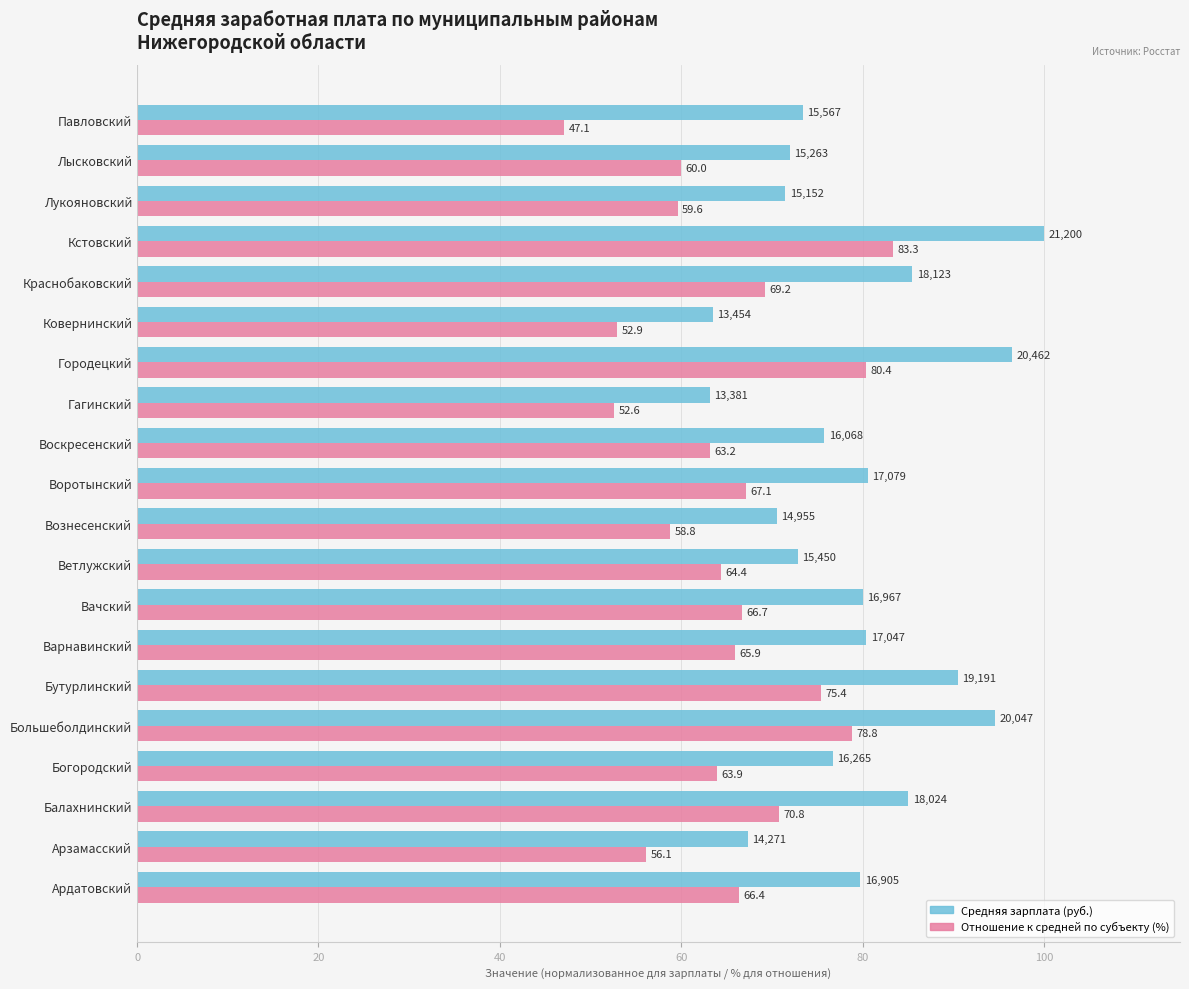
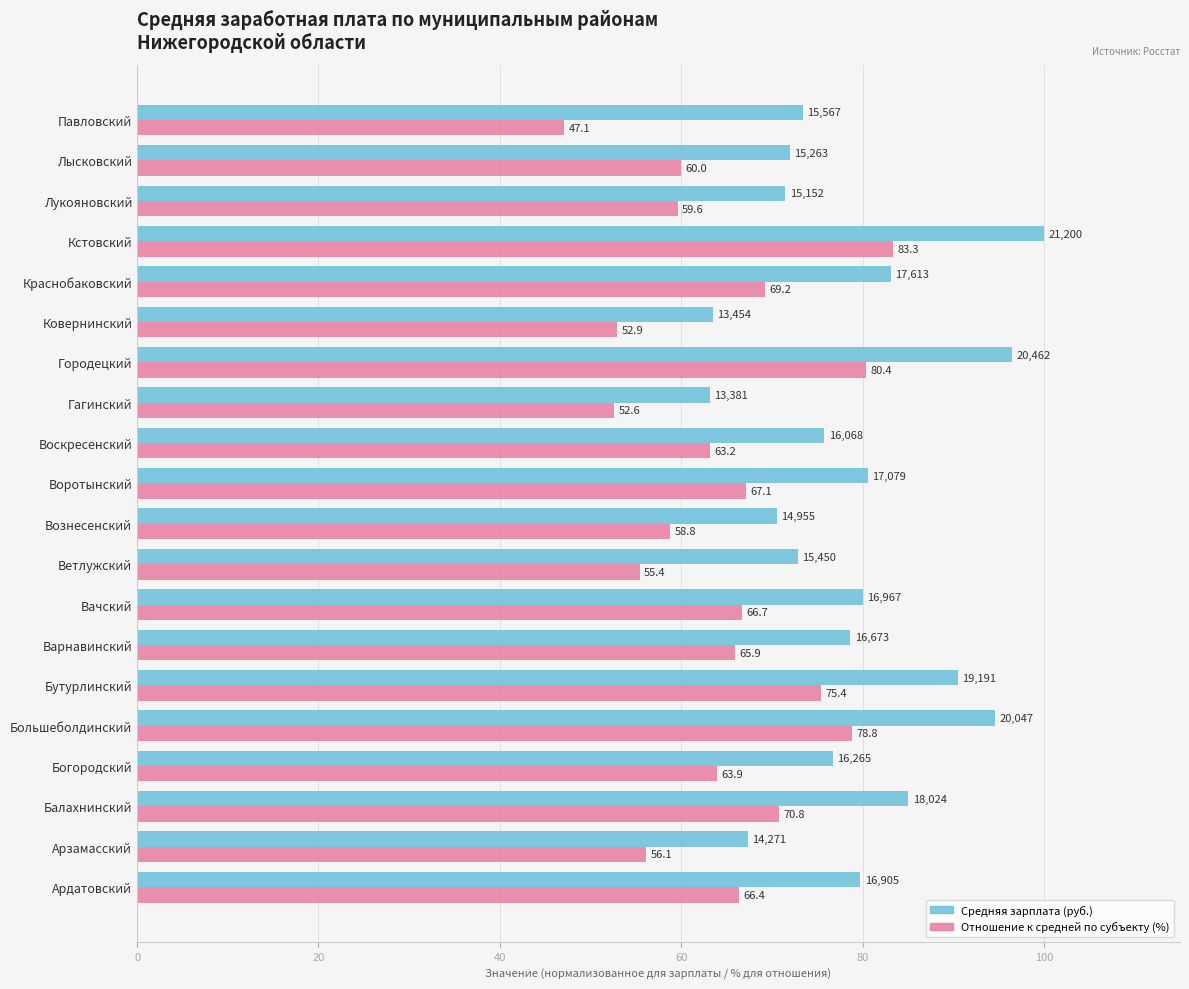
  {
    "Средняя зарплата (руб.)": {
-     "Краснобаковский": "18,123",
-     "Варнавинский": "17,047"
+     "Краснобаковский": "17,613",
+     "Варнавинский": "16,673"
    },
    "Отношение к средней по субъекту (%)": {
      "Павловский": "47.1",
      "Лысковский": "60.0",
      "Лукояновский": "59.6",
      "Кстовский": "83.3",
      "Краснобаковский": "69.2",
      "Ковернинский": "52.9",
      "Городецкий": "80.4",
      "Гагинский": "52.6",
      "Воскресенский": "63.2",
      "Воротынский": "67.1",
      "Вознесенский": "58.8",
-     "Ветлужский": "64.4",
+     "Ветлужский": "55.4",
      "Вачский": "66.7",
      "Варнавинский": "65.9",
      "Бутурлинский": "75.4",
      "Большеболдинский": "78.8",
      "Богородский": "63.9",
      "Балахнинский": "70.8",
      "Арзамасский": "56.1",
      "Ардатовский": "66.4"
    }
  }
